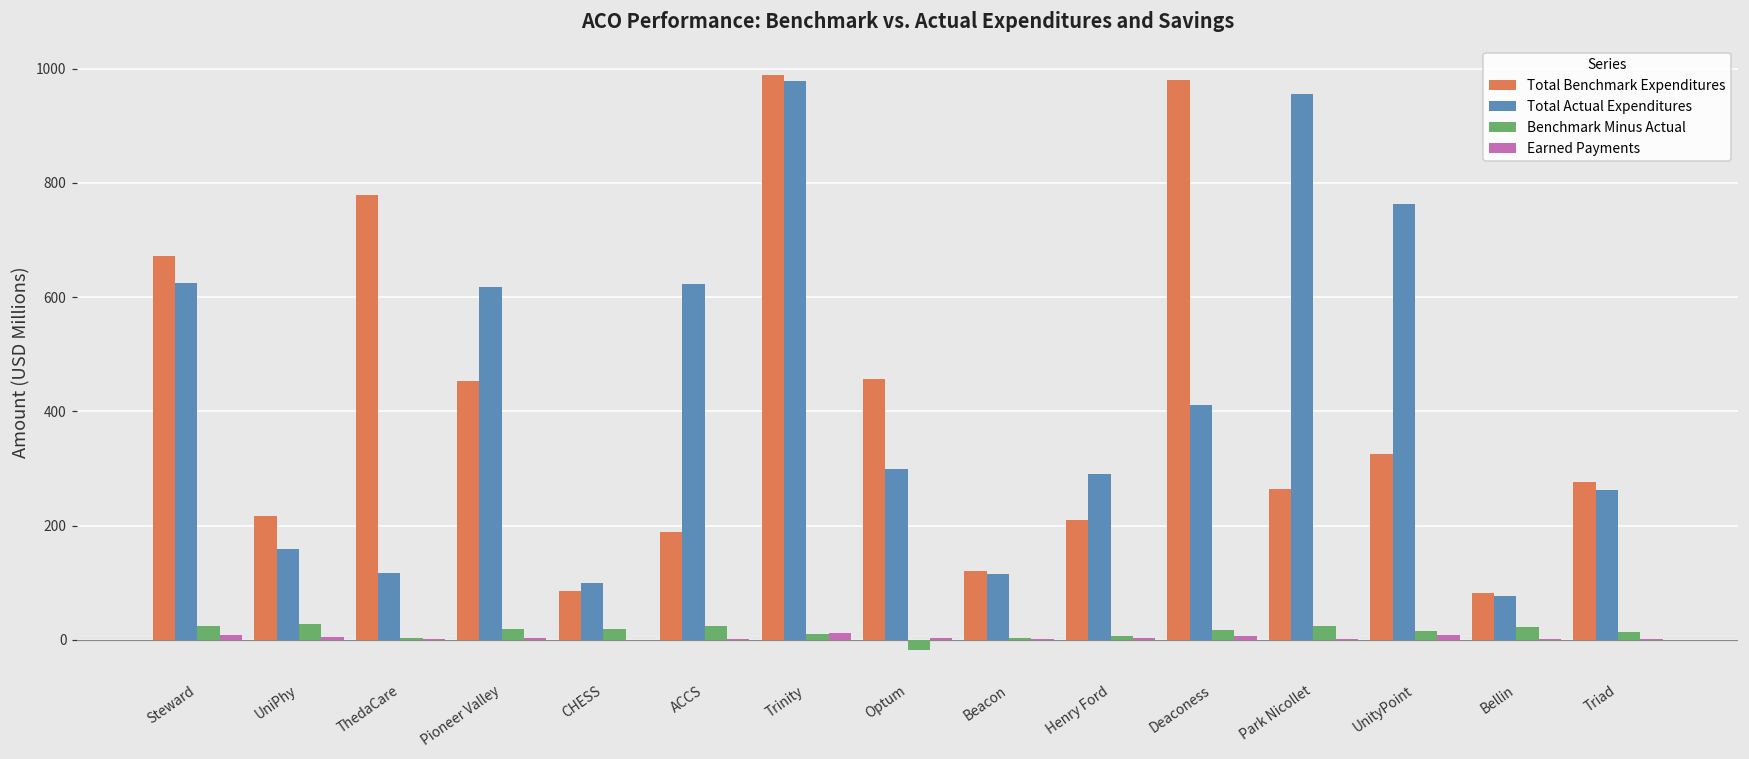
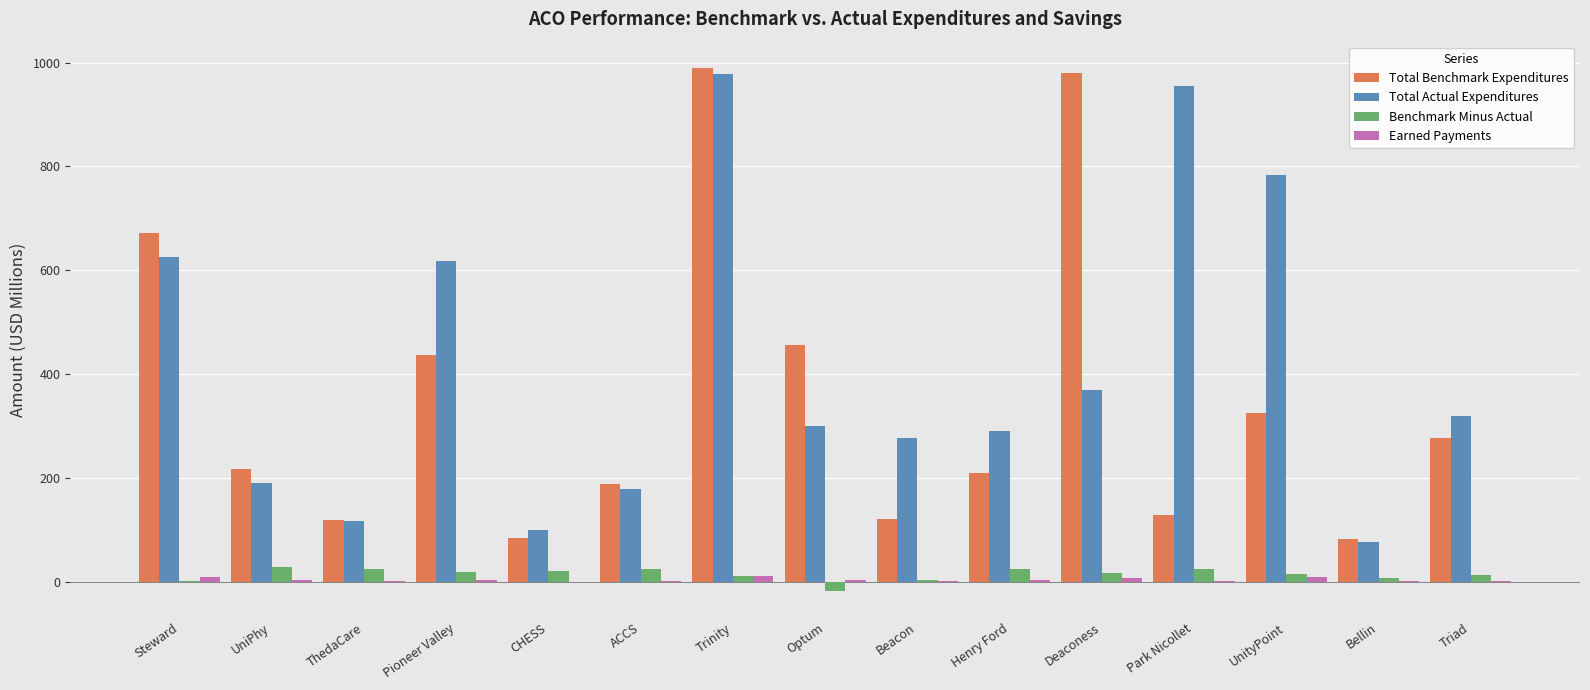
  {
    "Total Benchmark Expenditures": {
      "Steward": 670,
      "UniPhy": 220,
-     "ThedaCare": 780,
-     "Pioneer Valley": 450,
+     "ThedaCare": 120,
+     "Pioneer Valley": 440,
      "CHESS": 80,
      "ACCS": 190,
      "Trinity": 990,
      "Optum": 460,
      "Beacon": 120,
      "Henry Ford": 210,
      "Deaconess": 980,
-     "Park Nicollet": 260,
+     "Park Nicollet": 130,
      "UnityPoint": 330,
      "Bellin": 80,
      "Triad": 280
    },
    "Total Actual Expenditures": {
      "Steward": 620,
-     "UniPhy": 160,
+     "UniPhy": 190,
      "ThedaCare": 120,
      "Pioneer Valley": 620,
      "CHESS": 100,
-     "ACCS": 620,
+     "ACCS": 180,
      "Trinity": 980,
      "Optum": 300,
-     "Beacon": 120,
+     "Beacon": 280,
      "Henry Ford": 290,
-     "Deaconess": 410,
+     "Deaconess": 370,
      "Park Nicollet": 960,
-     "UnityPoint": 760,
+     "UnityPoint": 780,
      "Bellin": 80,
-     "Triad": 260
+     "Triad": 320
    },
    "Benchmark Minus Actual": {
-     "Steward": 30,
+     "Steward": 0,
      "UniPhy": 30,
-     "ThedaCare": 0,
+     "ThedaCare": 20,
      "Pioneer Valley": 20,
      "CHESS": 20,
      "ACCS": 30,
      "Trinity": 10,
      "Optum": -20,
-     "Henry Ford": 10,
+     "Henry Ford": 30,
      "Deaconess": 20,
      "Park Nicollet": 20,
      "UnityPoint": 10,
-     "Bellin": 20,
+     "Bellin": 10,
      "Triad": 10
    },
    "Earned Payments": {
      "Steward": 10,
      "Trinity": 10,
      "Deaconess": 10,
      "UnityPoint": 10
    }
  }
